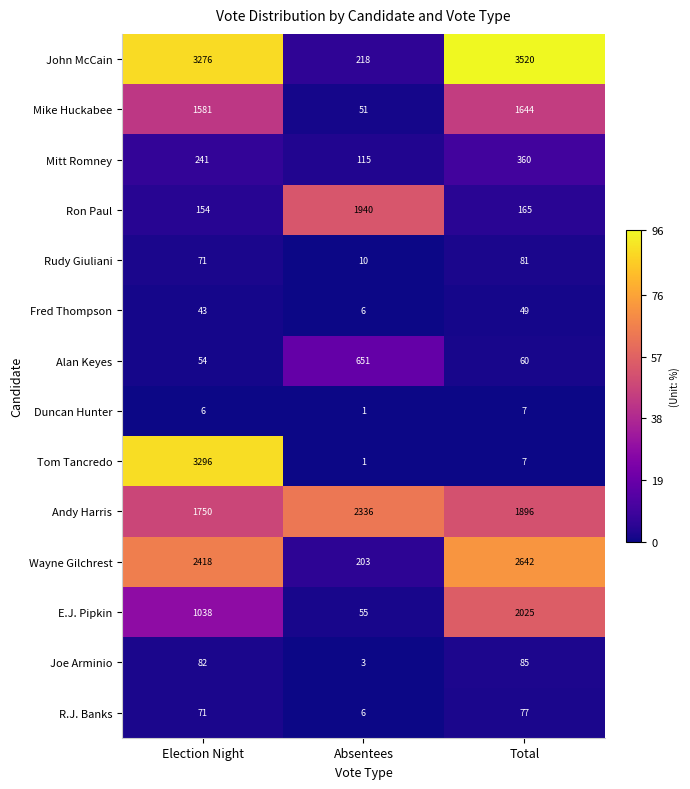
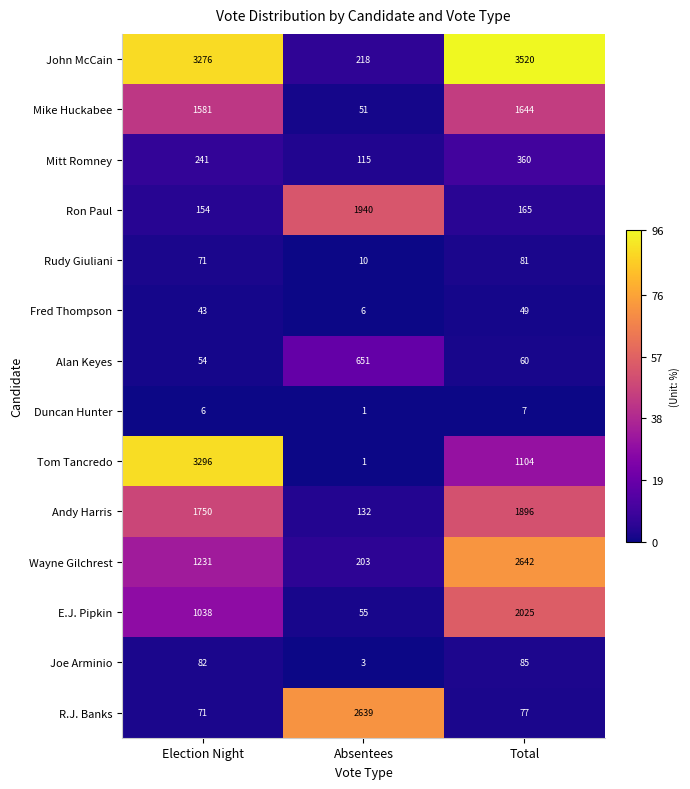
  {
    "John McCain": {
      "Election Night": 3276,
      "Absentees": 218,
      "Total": 3520
    },
    "Mike Huckabee": {
      "Election Night": 1581,
      "Absentees": 51,
      "Total": 1644
    },
    "Mitt Romney": {
      "Election Night": 241,
      "Absentees": 115,
      "Total": 360
    },
    "Ron Paul": {
      "Election Night": 154,
      "Absentees": 1940,
      "Total": 165
    },
    "Rudy Giuliani": {
      "Election Night": 71,
      "Absentees": 10,
      "Total": 81
    },
    "Fred Thompson": {
      "Election Night": 43,
      "Absentees": 6,
      "Total": 49
    },
    "Alan Keyes": {
      "Election Night": 54,
      "Absentees": 651,
      "Total": 60
    },
    "Duncan Hunter": {
      "Election Night": 6,
      "Absentees": 1,
      "Total": 7
    },
    "Tom Tancredo": {
      "Election Night": 3296,
      "Absentees": 1,
-     "Total": 7
+     "Total": 1104
    },
    "Andy Harris": {
      "Election Night": 1750,
-     "Absentees": 2336,
+     "Absentees": 132,
      "Total": 1896
    },
    "Wayne Gilchrest": {
-     "Election Night": 2418,
+     "Election Night": 1231,
      "Absentees": 203,
      "Total": 2642
    },
    "E.J. Pipkin": {
      "Election Night": 1038,
      "Absentees": 55,
      "Total": 2025
    },
    "Joe Arminio": {
      "Election Night": 82,
      "Absentees": 3,
      "Total": 85
    },
    "R.J. Banks": {
      "Election Night": 71,
-     "Absentees": 6,
+     "Absentees": 2639,
      "Total": 77
    }
  }
